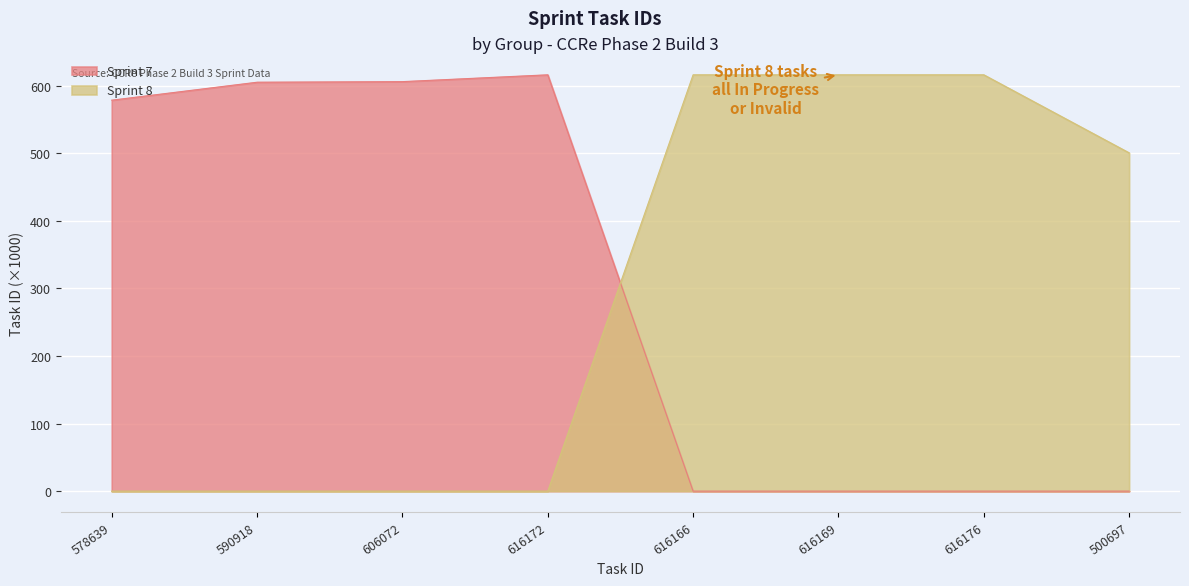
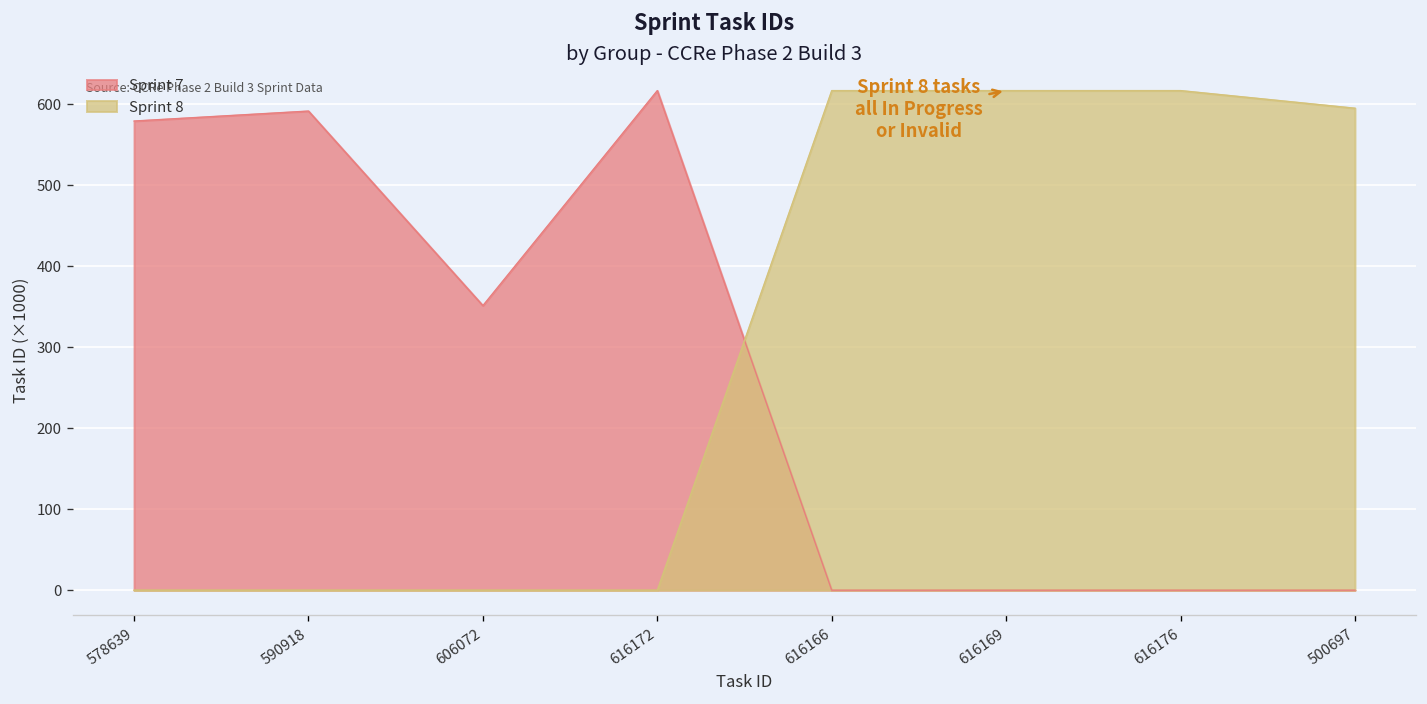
  {
    "Sprint 7": {
-     "590918": 610,
-     "606072": 610,
+     "590918": 590,
+     "606072": 350,
      "616172": 620,
      "616166": 0,
      "616169": 0,
      "616176": 0,
      "500697": 0
    },
    "Sprint 8": {
      "578639": 0,
      "590918": 0,
      "606072": 0,
      "616172": 0,
      "616166": 620,
      "616176": 620,
-     "500697": 500
+     "500697": 590
    }
  }
